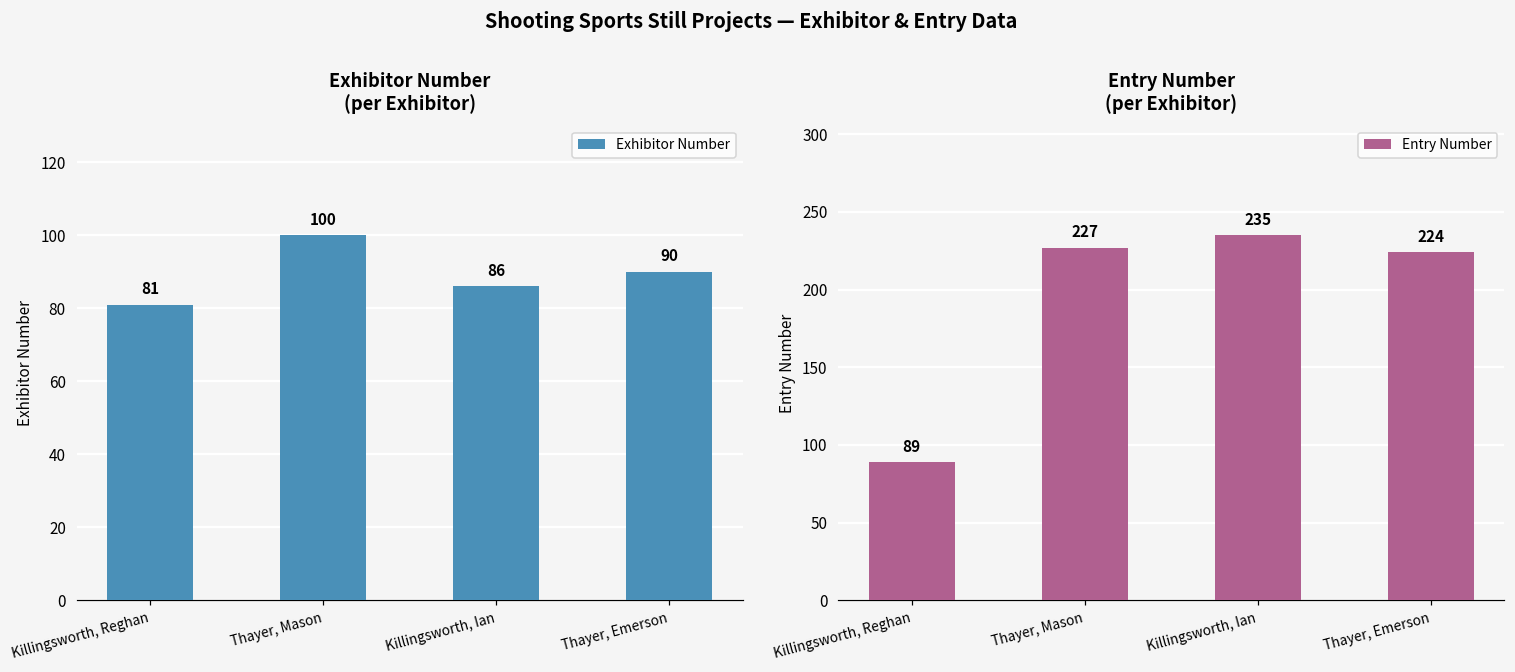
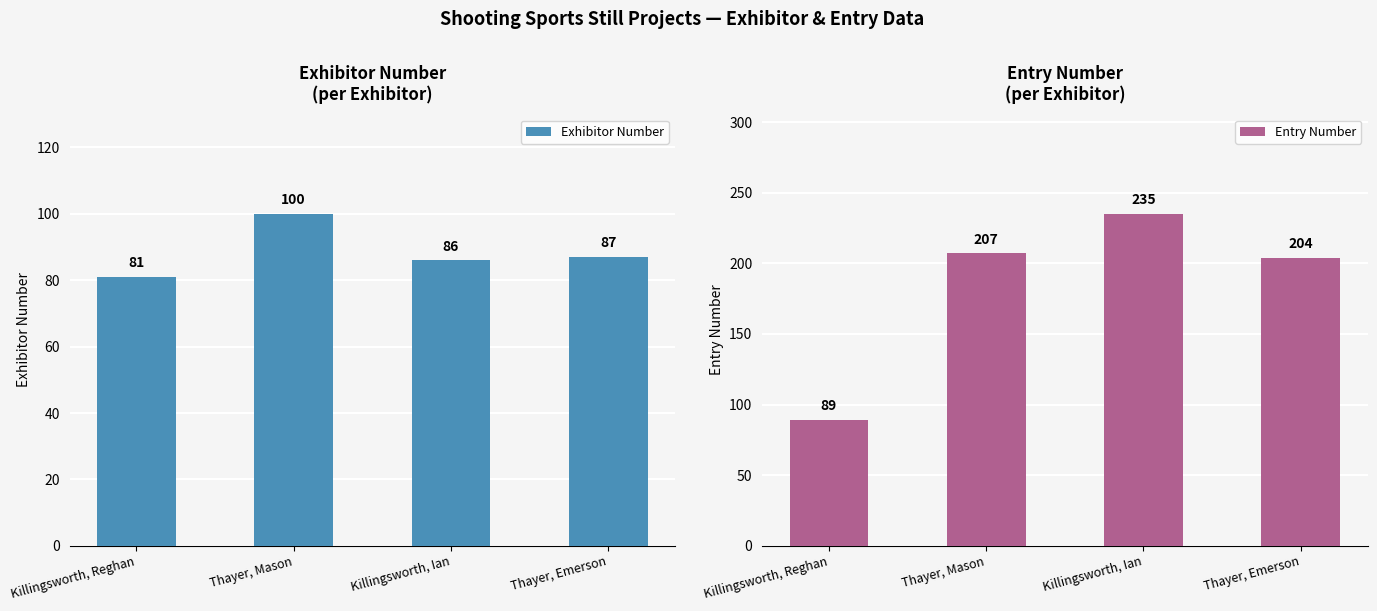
  {
    "Exhibitor Number (per Exhibitor)": {
      "Killingsworth, Reghan": 81,
      "Thayer, Mason": 100,
      "Killingsworth, Ian": 86,
-     "Thayer, Emerson": 90
+     "Thayer, Emerson": 87
    },
    "Entry Number (per Exhibitor)": {
      "Killingsworth, Reghan": 89,
-     "Thayer, Mason": 227,
+     "Thayer, Mason": 207,
      "Killingsworth, Ian": 235,
-     "Thayer, Emerson": 224
+     "Thayer, Emerson": 204
    }
  }
